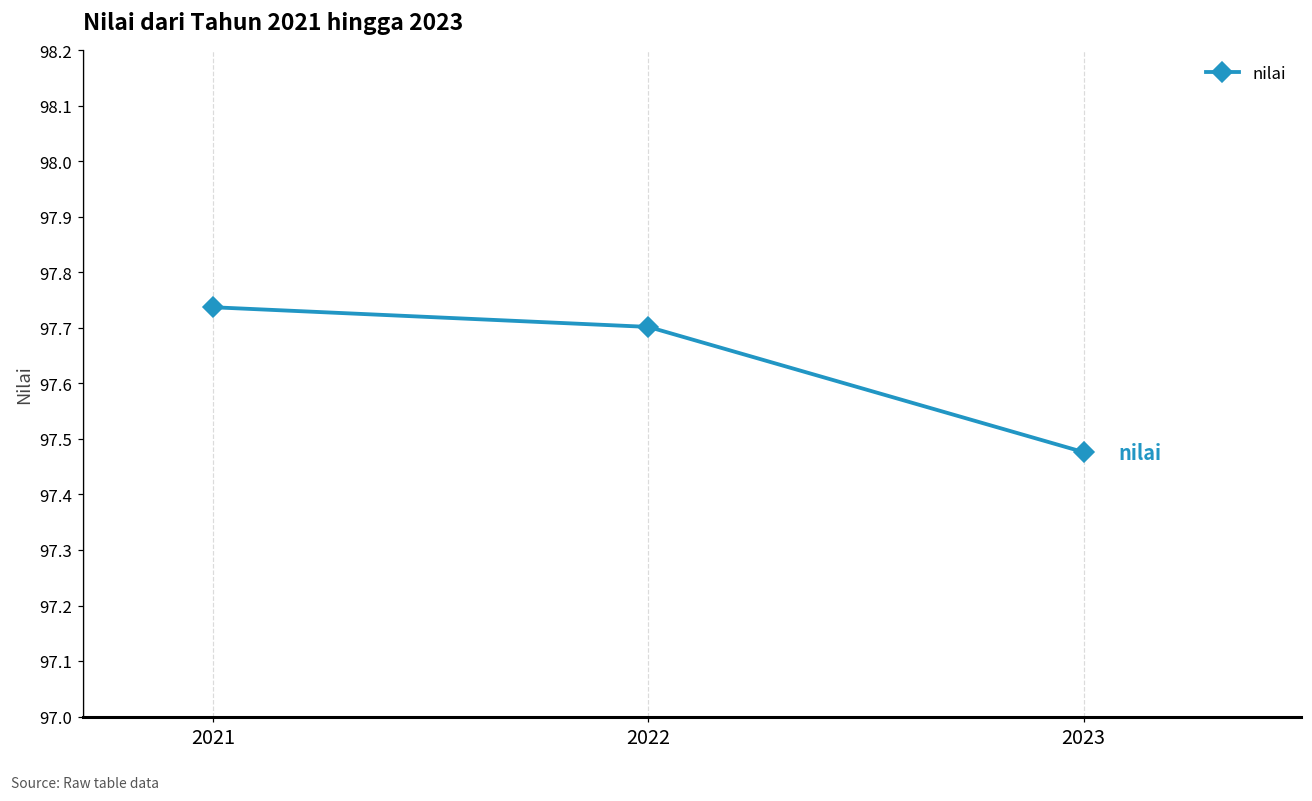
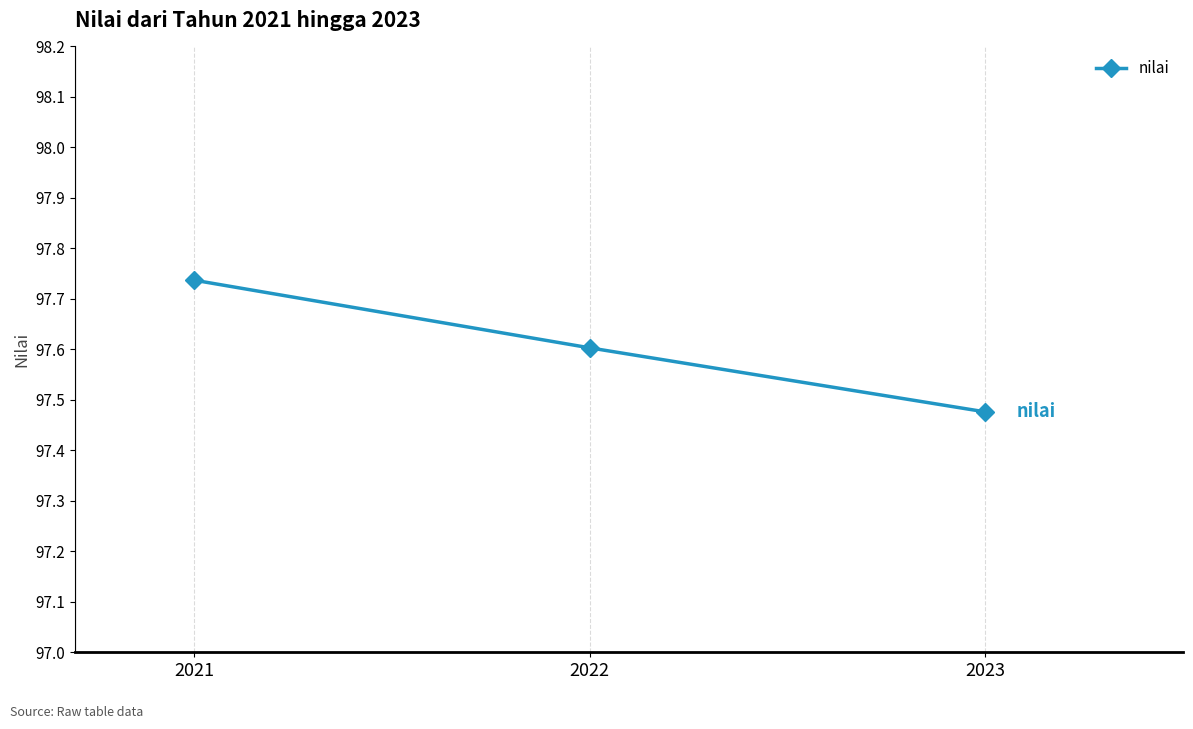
  {
    "2021": 97.74,
-   "2022": 97.70,
+   "2022": 97.60,
    "2023": 97.48
  }
